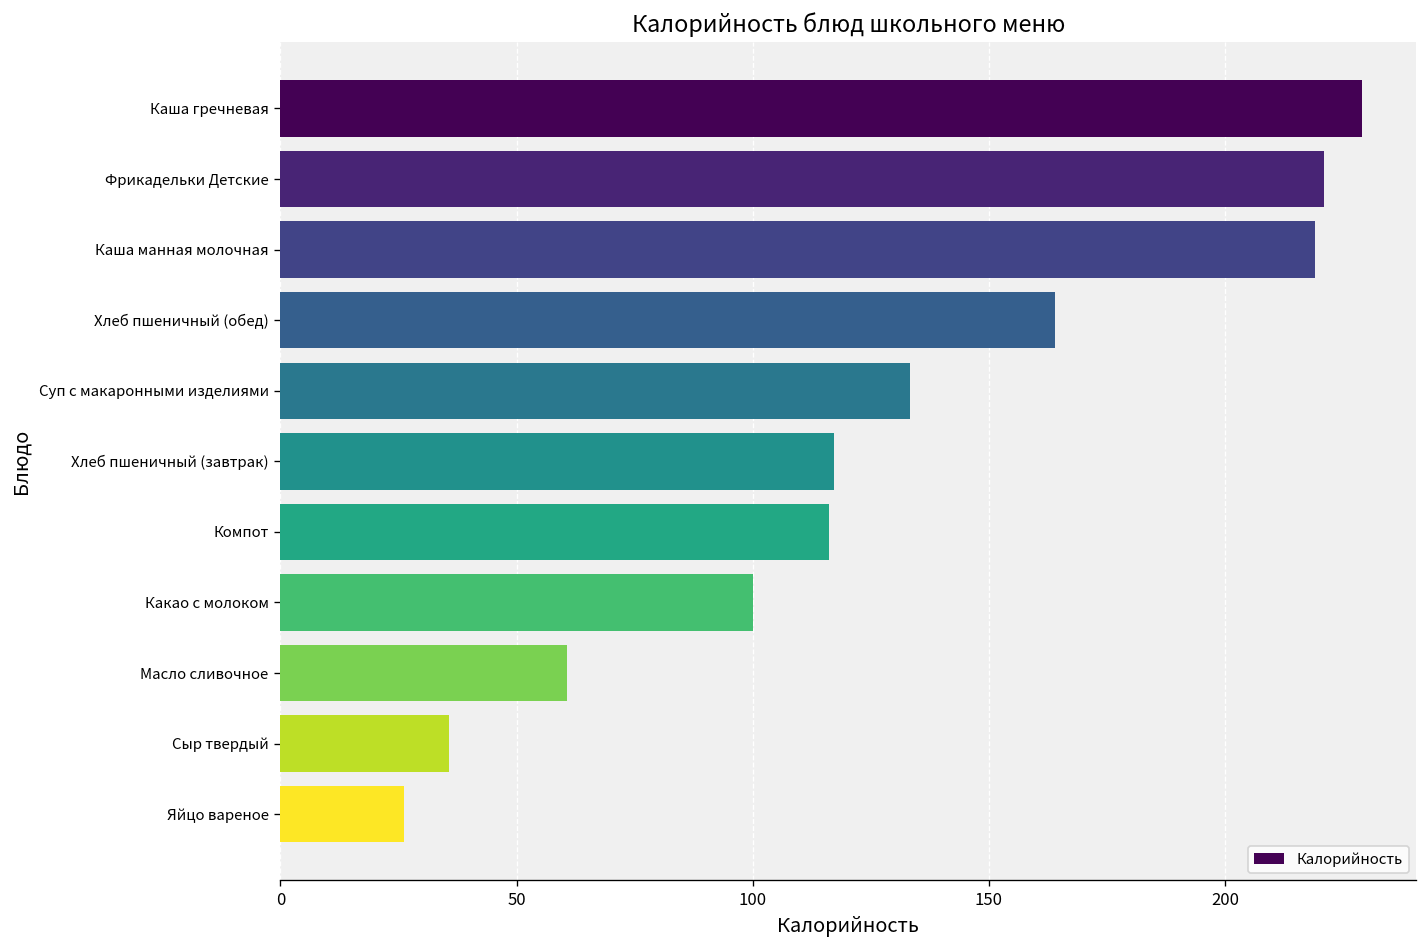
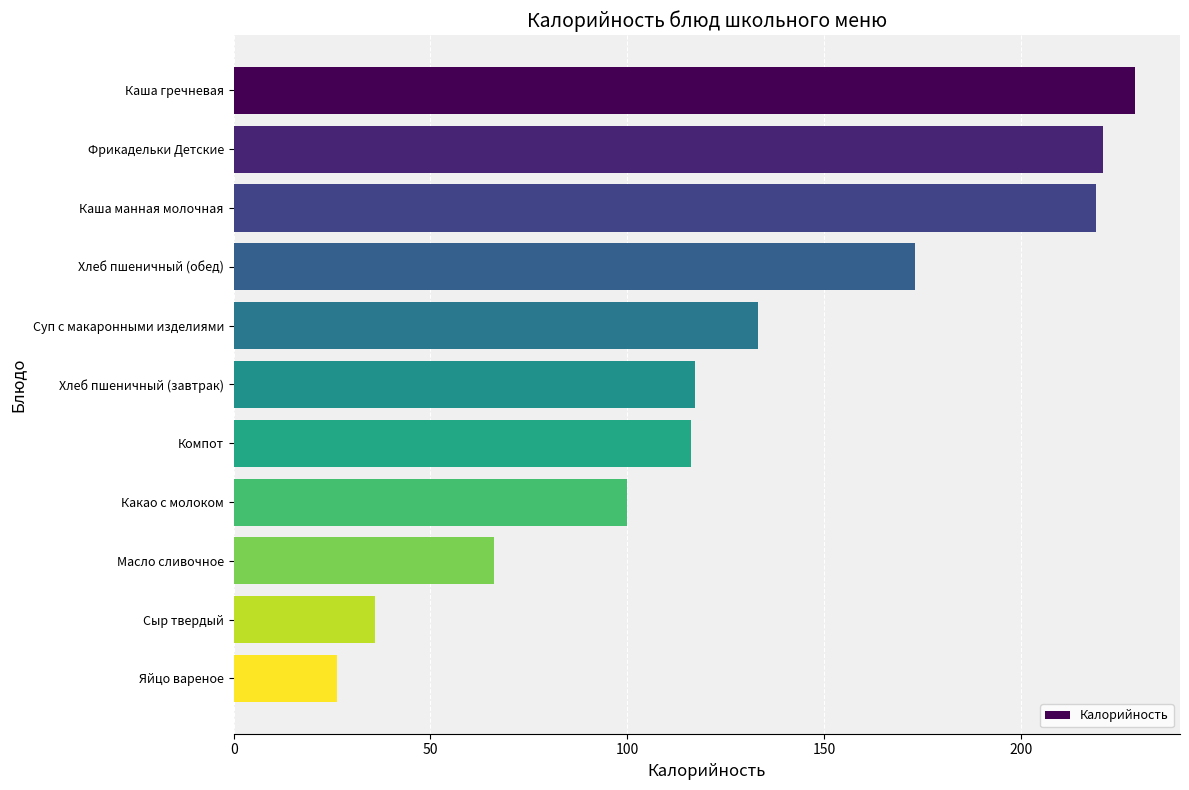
  {
    "Каша гречневая": 229,
    "Фрикадельки Детские": 221,
    "Каша манная молочная": 219,
-   "Хлеб пшеничный (обед)": 164,
+   "Хлеб пшеничный (обед)": 173,
    "Суп с макаронными изделиями": 133,
    "Хлеб пшеничный (завтрак)": 117,
    "Компот": 116,
    "Какао с молоком": 100,
-   "Масло сливочное": 61,
+   "Масло сливочное": 66,
    "Сыр твердый": 36,
    "Яйцо вареное": 26
  }
